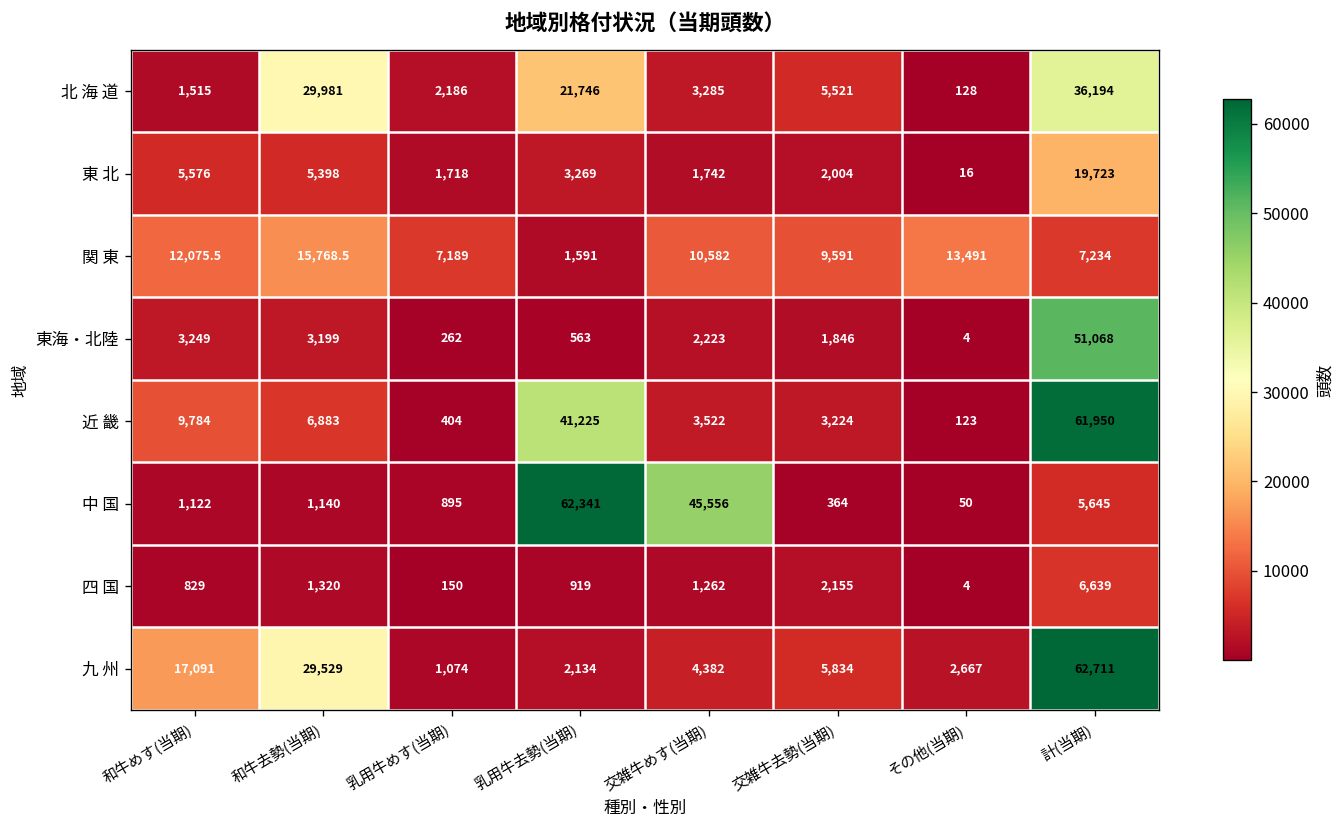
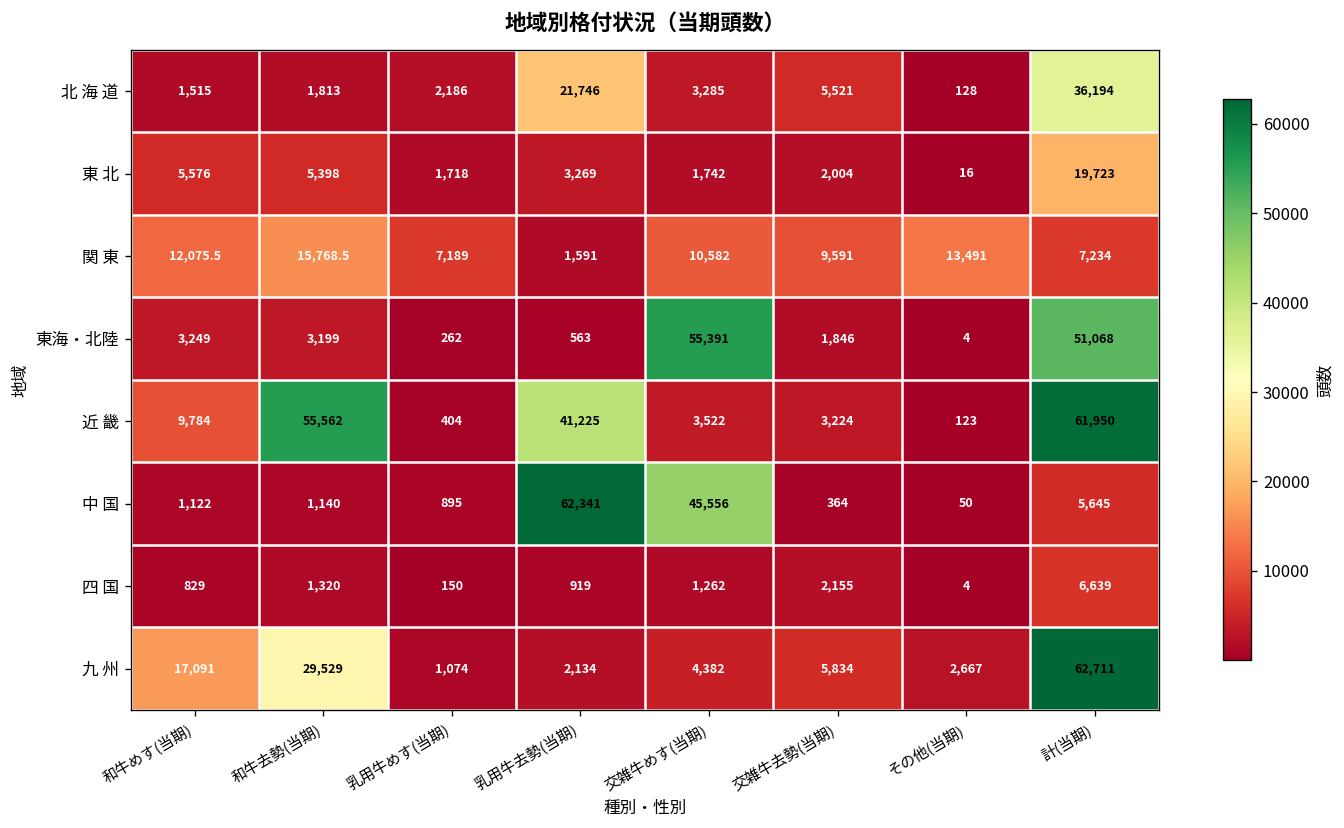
  {
    "北 海 道": {
      "和牛めす(当期)": "1,515",
-     "和牛去勢(当期)": "29,981",
+     "和牛去勢(当期)": "1,813",
      "乳用牛めす(当期)": "2,186",
      "乳用牛去勢(当期)": "21,746",
      "交雑牛めす(当期)": "3,285",
      "交雑牛去勢(当期)": "5,521",
      "その他(当期)": "128",
      "計(当期)": "36,194"
    },
    "東 北": {
      "和牛めす(当期)": "5,576",
      "和牛去勢(当期)": "5,398",
      "乳用牛めす(当期)": "1,718",
      "乳用牛去勢(当期)": "3,269",
      "交雑牛めす(当期)": "1,742",
      "交雑牛去勢(当期)": "2,004",
      "その他(当期)": "16",
      "計(当期)": "19,723"
    },
    "関 東": {
      "和牛めす(当期)": "12,075.5",
      "和牛去勢(当期)": "15,768.5",
      "乳用牛めす(当期)": "7,189",
      "乳用牛去勢(当期)": "1,591",
      "交雑牛めす(当期)": "10,582",
      "交雑牛去勢(当期)": "9,591",
      "その他(当期)": "13,491",
      "計(当期)": "7,234"
    },
    "東海・北陸": {
      "和牛めす(当期)": "3,249",
      "和牛去勢(当期)": "3,199",
      "乳用牛めす(当期)": "262",
      "乳用牛去勢(当期)": "563",
-     "交雑牛めす(当期)": "2,223",
+     "交雑牛めす(当期)": "55,391",
      "交雑牛去勢(当期)": "1,846",
      "その他(当期)": "4",
      "計(当期)": "51,068"
    },
    "近 畿": {
      "和牛めす(当期)": "9,784",
-     "和牛去勢(当期)": "6,883",
+     "和牛去勢(当期)": "55,562",
      "乳用牛めす(当期)": "404",
      "乳用牛去勢(当期)": "41,225",
      "交雑牛めす(当期)": "3,522",
      "交雑牛去勢(当期)": "3,224",
      "その他(当期)": "123",
      "計(当期)": "61,950"
    },
    "中 国": {
      "和牛めす(当期)": "1,122",
      "和牛去勢(当期)": "1,140",
      "乳用牛めす(当期)": "895",
      "乳用牛去勢(当期)": "62,341",
      "交雑牛めす(当期)": "45,556",
      "交雑牛去勢(当期)": "364",
      "その他(当期)": "50",
      "計(当期)": "5,645"
    },
    "四 国": {
      "和牛めす(当期)": "829",
      "和牛去勢(当期)": "1,320",
      "乳用牛めす(当期)": "150",
      "乳用牛去勢(当期)": "919",
      "交雑牛めす(当期)": "1,262",
      "交雑牛去勢(当期)": "2,155",
      "その他(当期)": "4",
      "計(当期)": "6,639"
    },
    "九 州": {
      "和牛めす(当期)": "17,091",
      "和牛去勢(当期)": "29,529",
      "乳用牛めす(当期)": "1,074",
      "乳用牛去勢(当期)": "2,134",
      "交雑牛めす(当期)": "4,382",
      "交雑牛去勢(当期)": "5,834",
      "その他(当期)": "2,667",
      "計(当期)": "62,711"
    }
  }
